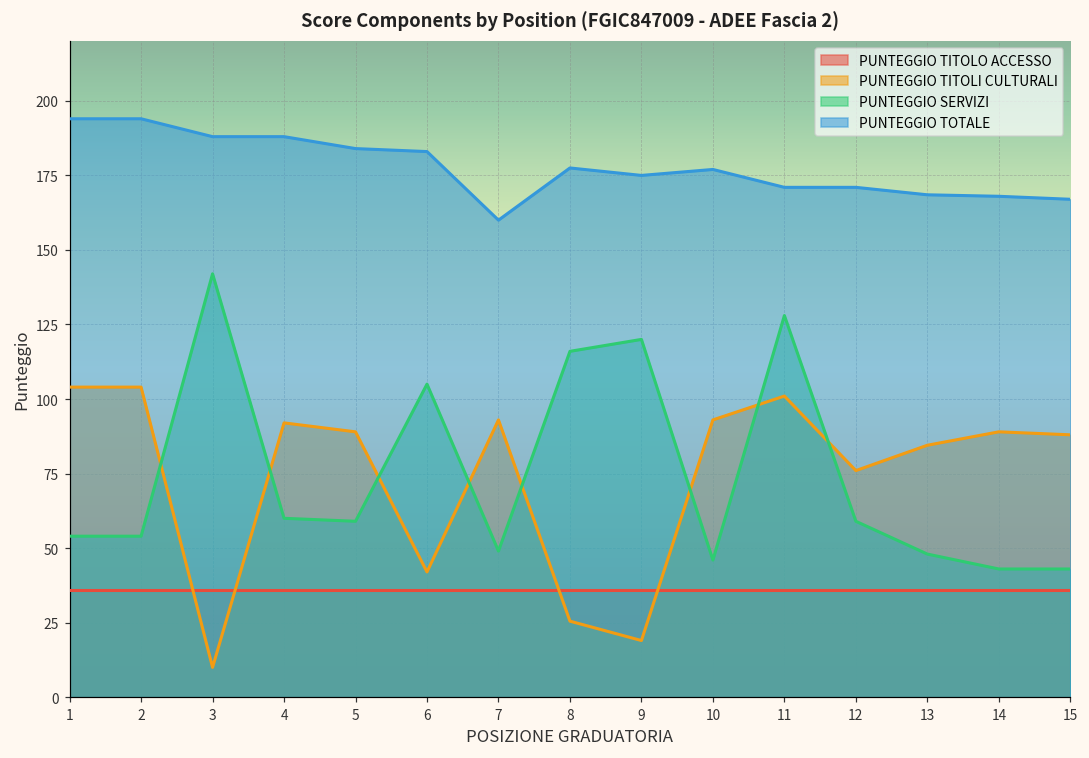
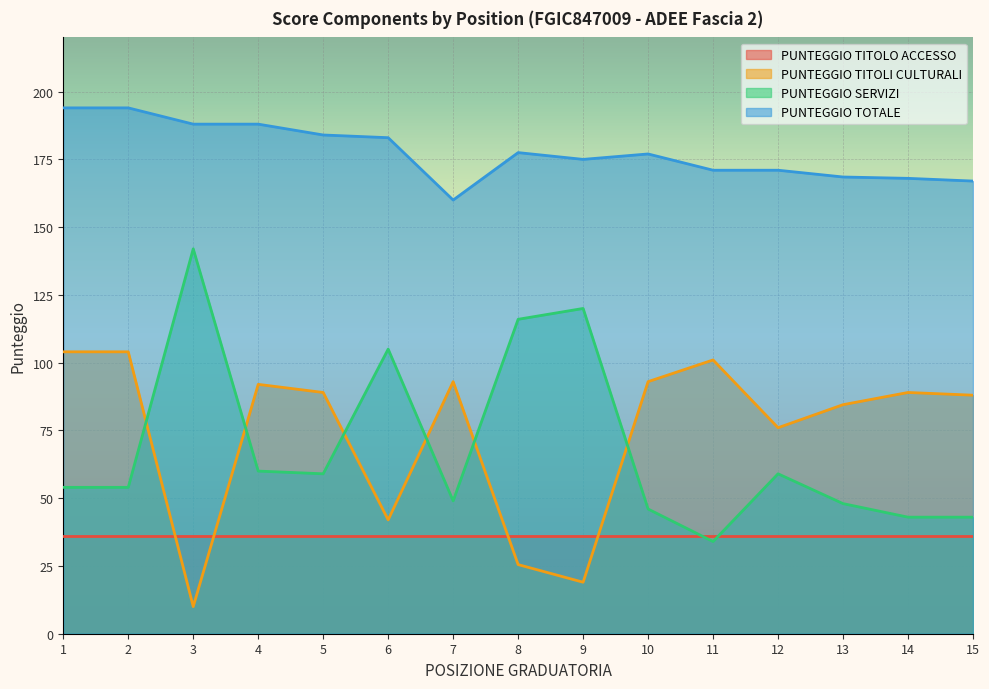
  {
    "PUNTEGGIO TITOLO ACCESSO": {
      "1": 36,
      "2": 36,
      "3": 36,
      "4": 36,
      "5": 36,
      "6": 36,
      "7": 36,
      "8": 36,
      "9": 36,
      "10": 36,
      "11": 36,
      "12": 36,
      "13": 36,
      "14": 36,
      "15": 36
    },
    "PUNTEGGIO TITOLI CULTURALI": {
      "1": 104,
      "2": 104,
      "3": 10,
      "4": 92,
      "5": 89,
      "6": 42,
      "7": 93,
      "8": 26,
      "9": 19,
      "10": 93,
      "11": 101,
      "12": 76,
      "13": 85,
      "14": 89,
      "15": 88
    },
    "PUNTEGGIO SERVIZI": {
      "1": 54,
      "2": 54,
      "3": 142,
      "4": 60,
      "5": 59,
      "6": 105,
      "7": 49,
      "8": 116,
      "9": 120,
      "10": 46,
-     "11": 128,
+     "11": 34,
      "12": 59,
      "13": 48,
      "14": 43,
      "15": 43
    },
    "PUNTEGGIO TOTALE": {
      "1": 194,
      "2": 194,
      "3": 188,
      "4": 188,
      "5": 184,
      "6": 183,
      "7": 160,
      "8": 178,
      "9": 175,
      "10": 177,
      "11": 171,
      "12": 171,
      "13": 169,
      "14": 168,
      "15": 167
    }
  }
